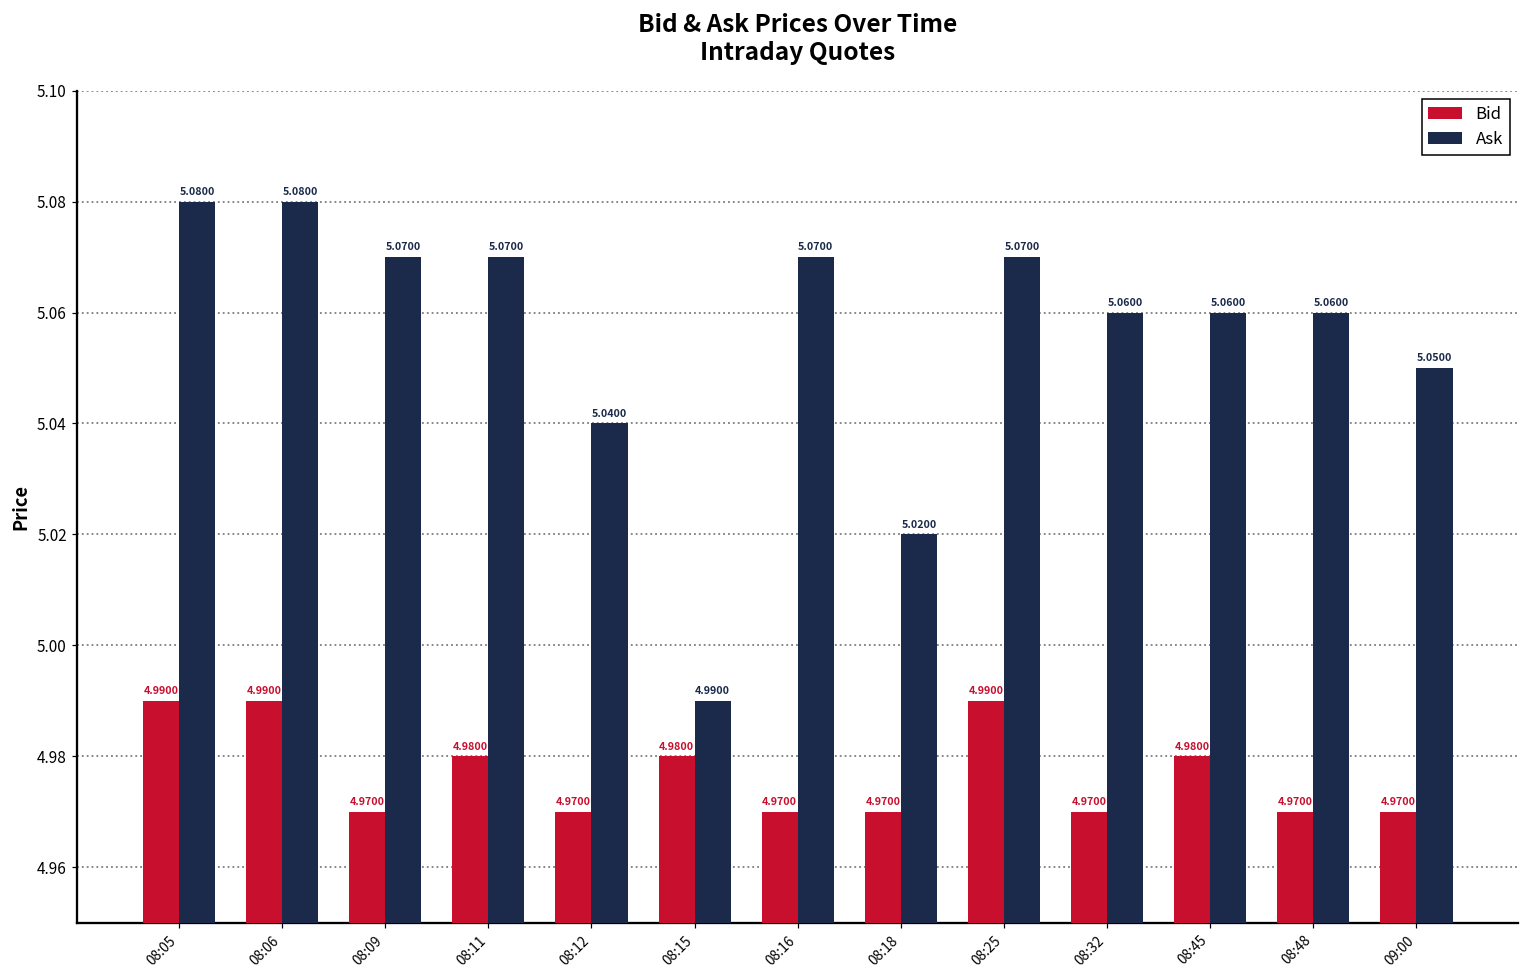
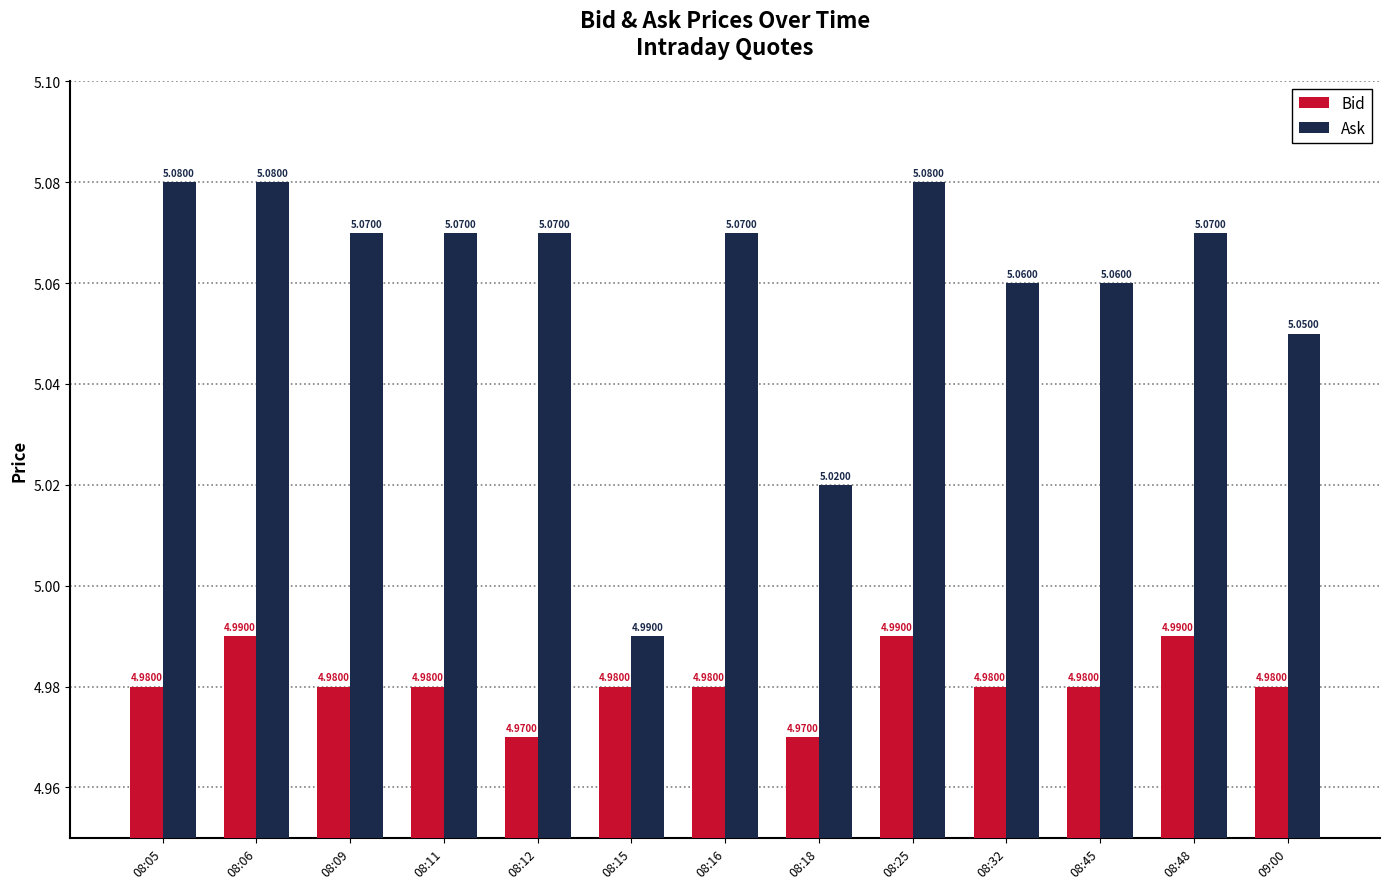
  {
    "Bid": {
-     "08:05": 4.9900,
+     "08:05": 4.9800,
      "08:06": 4.9900,
-     "08:09": 4.9700,
+     "08:09": 4.9800,
      "08:11": 4.9800,
      "08:12": 4.9700,
      "08:15": 4.9800,
-     "08:16": 4.9700,
+     "08:16": 4.9800,
      "08:18": 4.9700,
      "08:25": 4.9900,
-     "08:32": 4.9700,
+     "08:32": 4.9800,
      "08:45": 4.9800,
-     "08:48": 4.9700,
-     "09:00": 4.9700
+     "08:48": 4.9900,
+     "09:00": 4.9800
    },
    "Ask": {
      "08:05": 5.0800,
      "08:06": 5.0800,
      "08:09": 5.0700,
      "08:11": 5.0700,
-     "08:12": 5.0400,
+     "08:12": 5.0700,
      "08:15": 4.9900,
      "08:16": 5.0700,
      "08:18": 5.0200,
-     "08:25": 5.0700,
+     "08:25": 5.0800,
      "08:32": 5.0600,
      "08:45": 5.0600,
-     "08:48": 5.0600,
+     "08:48": 5.0700,
      "09:00": 5.0500
    }
  }
